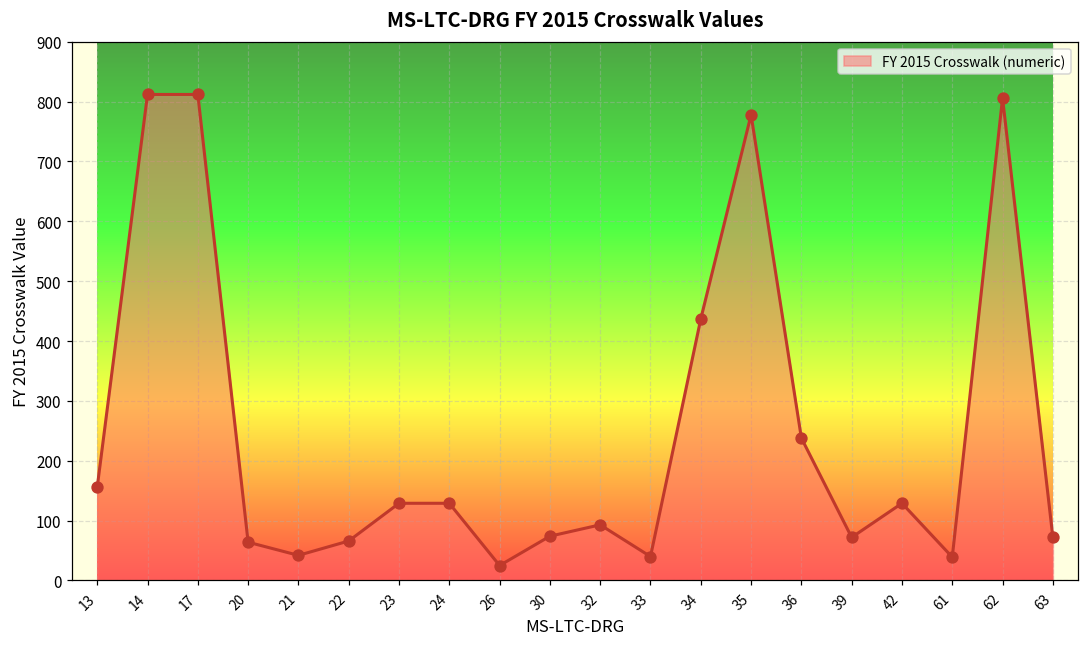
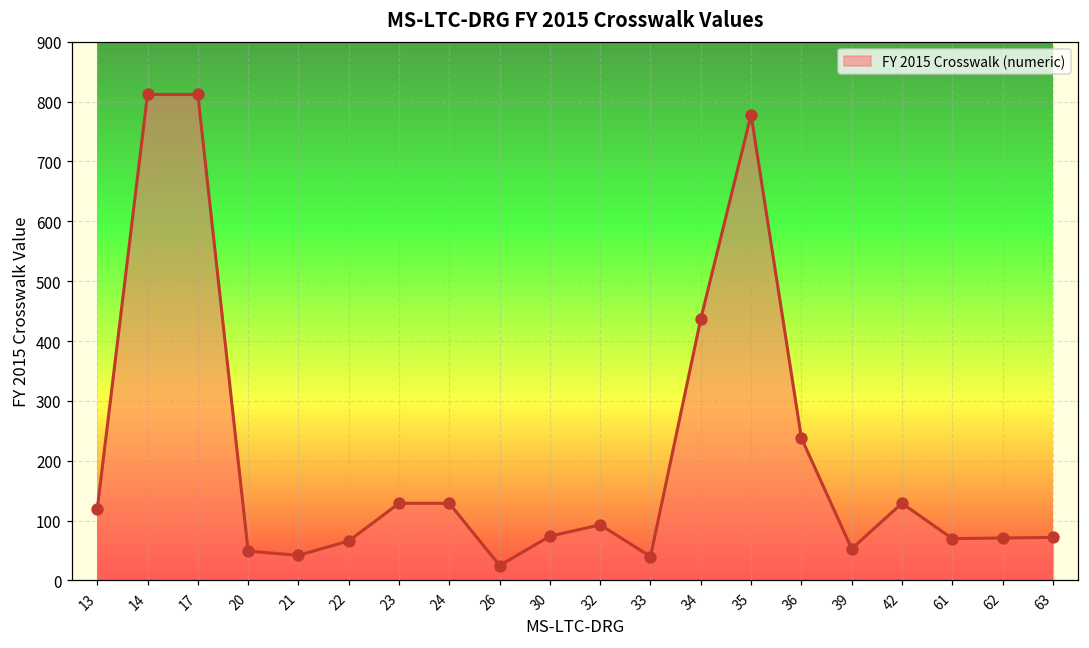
  {
-   "13": 160,
+   "13": 120,
    "14": 810,
    "17": 810,
-   "20": 60,
+   "20": 50,
    "21": 40,
    "22": 70,
    "23": 130,
    "24": 130,
    "26": 30,
    "30": 70,
    "32": 90,
    "33": 40,
    "34": 440,
    "35": 780,
    "36": 240,
-   "39": 70,
+   "39": 50,
    "42": 130,
-   "61": 40,
-   "62": 810,
+   "61": 70,
+   "62": 70,
    "63": 70
  }
